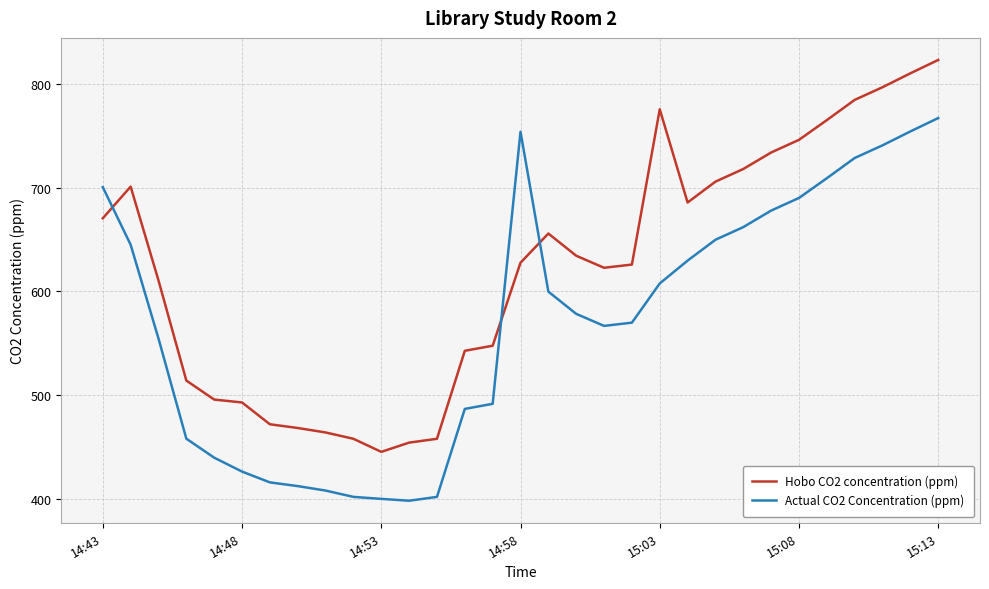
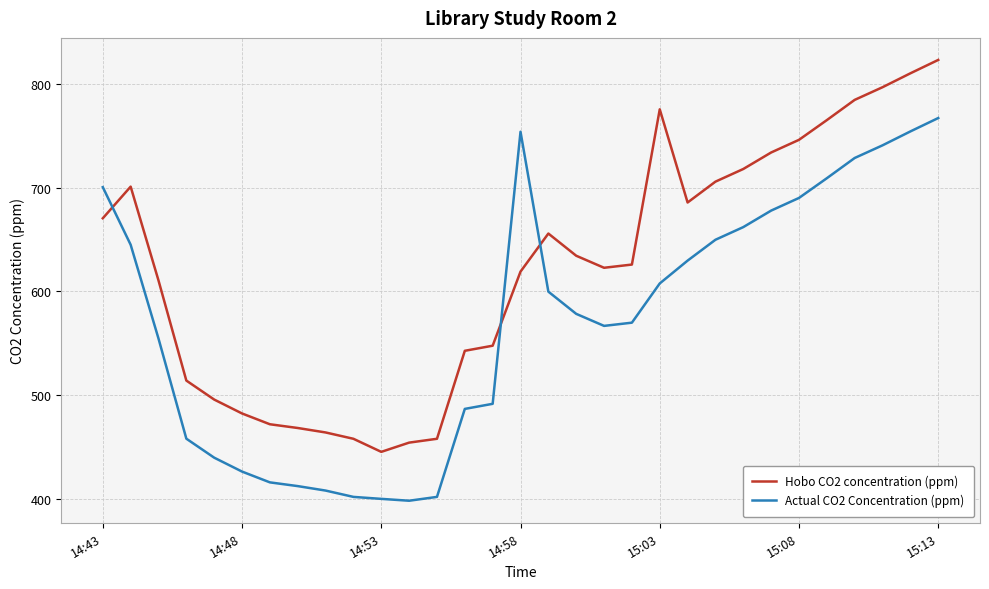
  {
    "Hobo CO2 concentration (ppm)": {
      "14:43": 670,
-     "14:48": 493,
+     "14:48": 482,
      "14:53": 445,
-     "14:58": 628,
+     "14:58": 619,
      "15:03": 775,
      "15:08": 746,
      "15:13": 823
    },
    "Actual CO2 Concentration (ppm)": {
      "14:43": 700,
      "14:48": 426,
      "14:53": 400,
      "14:58": 754,
      "15:03": 608,
      "15:08": 690,
      "15:13": 767
    }
  }
